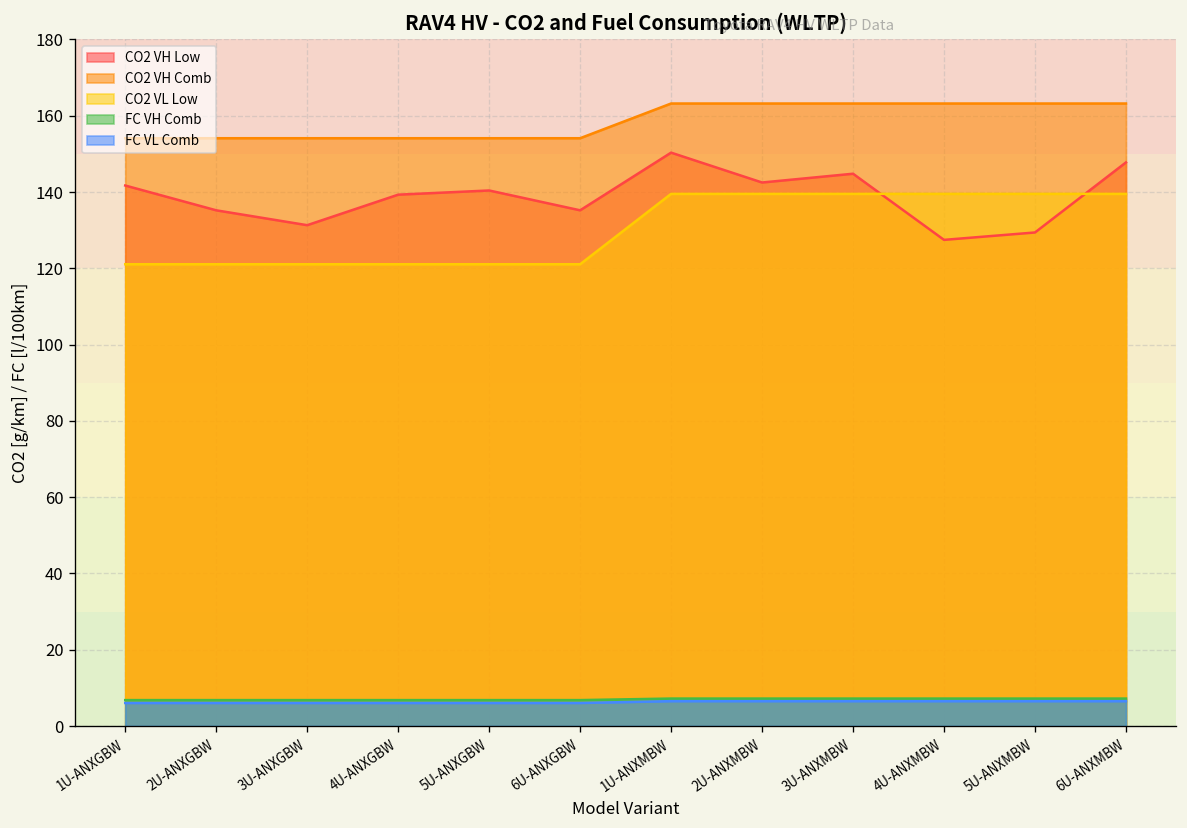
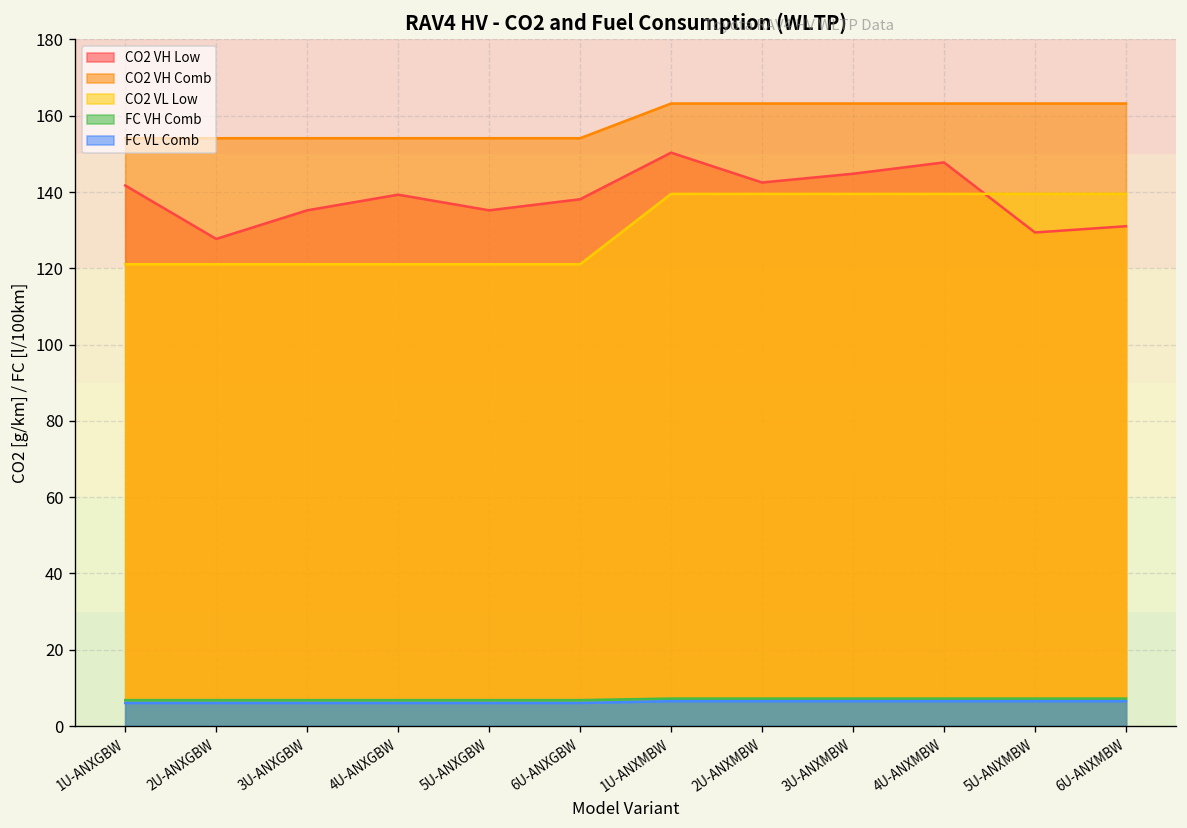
  {
    "CO2 VH Low": {
      "1U-ANXGBW": 142,
-     "2U-ANXGBW": 135,
-     "3U-ANXGBW": 131,
+     "2U-ANXGBW": 128,
+     "3U-ANXGBW": 135,
      "4U-ANXGBW": 139,
-     "5U-ANXGBW": 140,
-     "6U-ANXGBW": 135,
+     "5U-ANXGBW": 135,
+     "6U-ANXGBW": 138,
      "1U-ANXMBW": 150,
      "2U-ANXMBW": 142,
      "3U-ANXMBW": 145,
-     "4U-ANXMBW": 127,
+     "4U-ANXMBW": 148,
      "5U-ANXMBW": 129,
-     "6U-ANXMBW": 148
+     "6U-ANXMBW": 131
    }
  }
